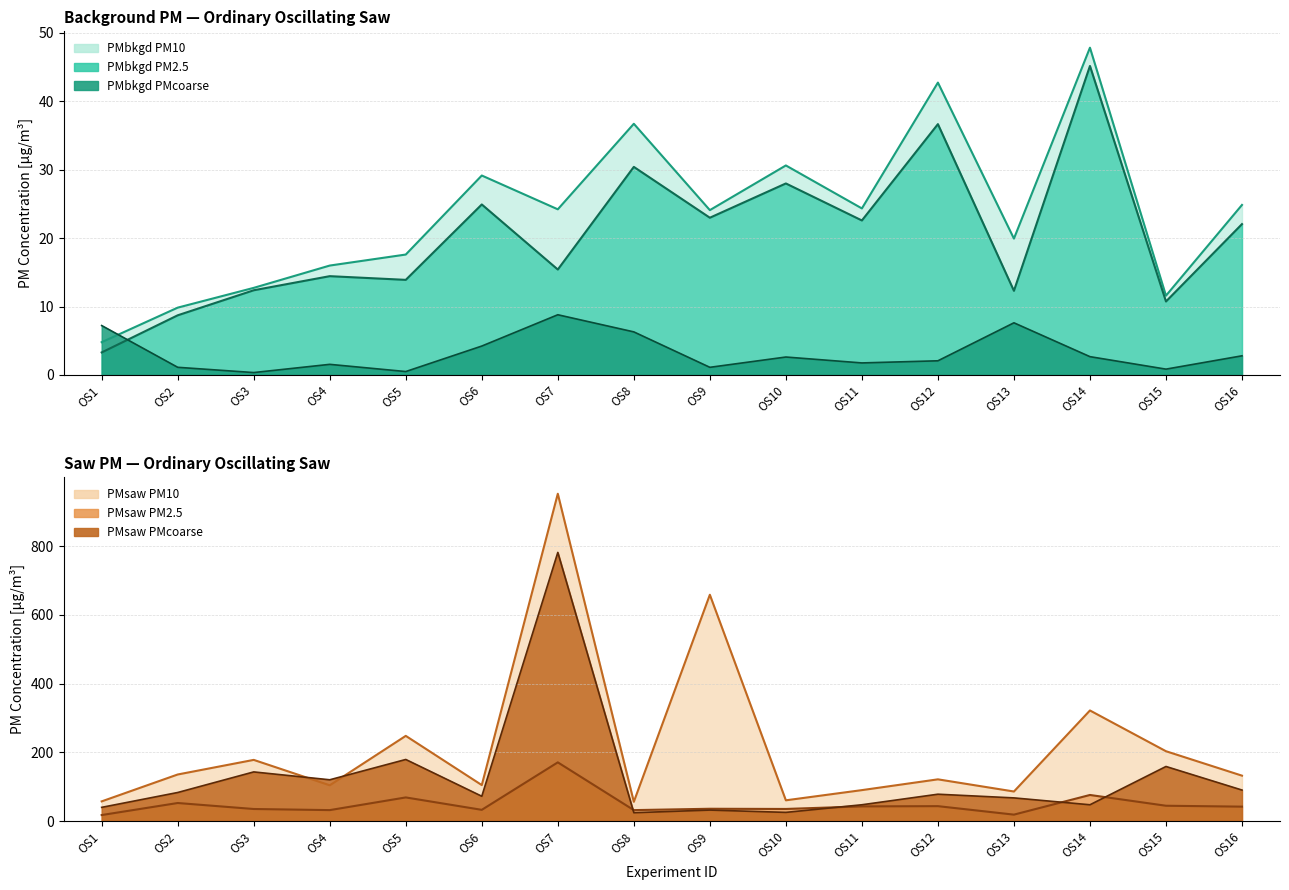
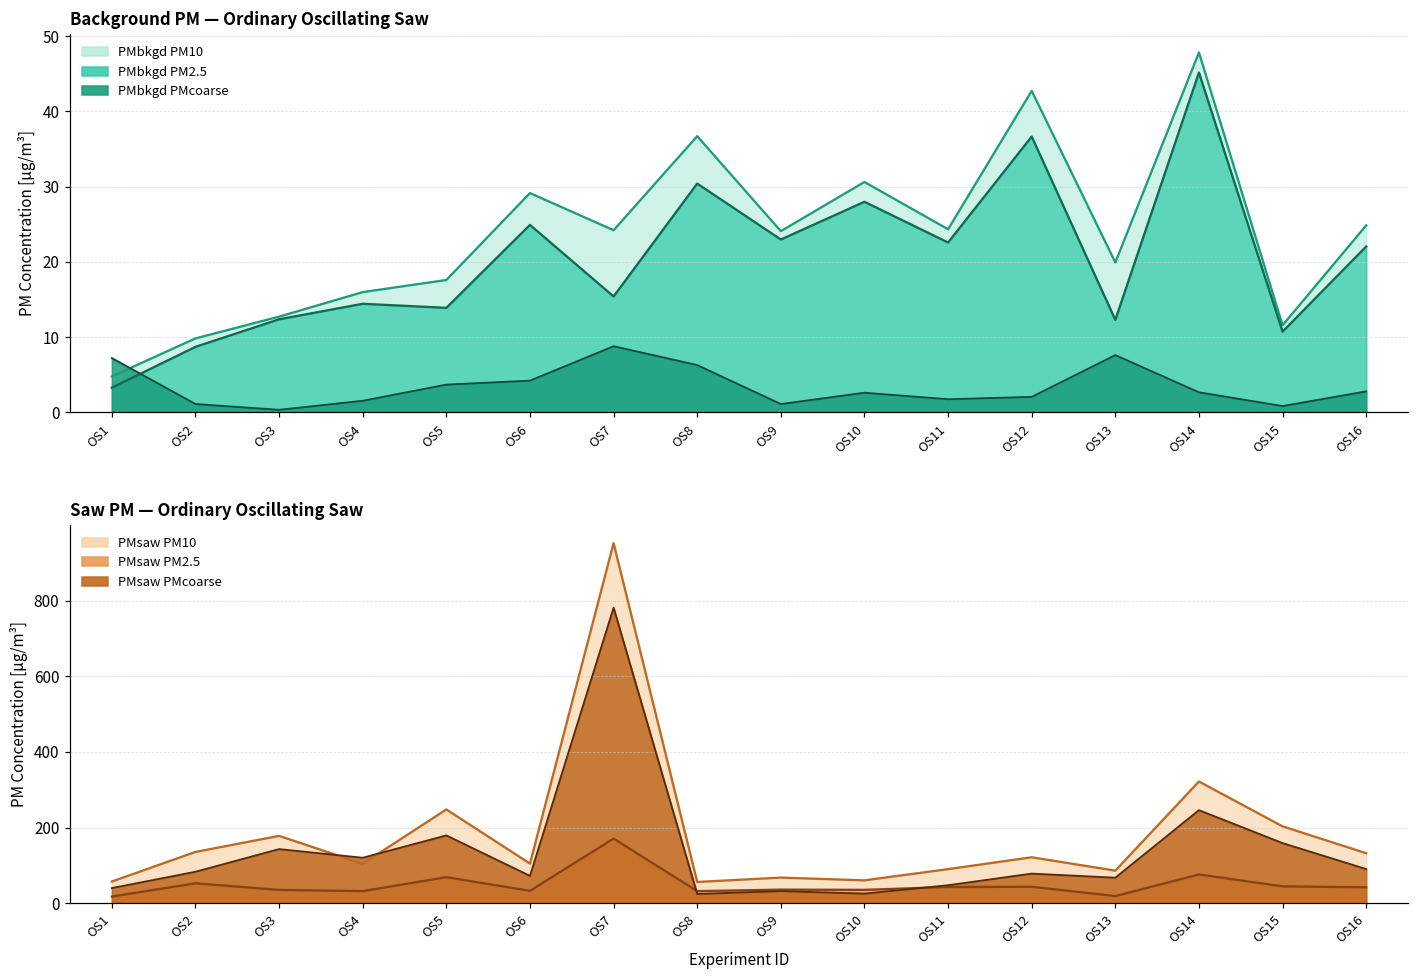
  {
    "Background PM — Ordinary Oscillating Saw": {
      "PMbkgd PM10": {
        "OS1": 5,
        "OS2": 10,
        "OS4": 16,
        "OS5": 18,
        "OS6": 29,
        "OS7": 24,
        "OS8": 37,
        "OS9": 24,
        "OS10": 31,
        "OS11": 24,
        "OS12": 43,
        "OS13": 20,
        "OS14": 48,
        "OS15": 12,
        "OS16": 25
      },
      "PMbkgd PM2.5": {
        "OS1": 3,
        "OS2": 9,
        "OS4": 14,
        "OS5": 14,
        "OS6": 25,
        "OS7": 15,
        "OS8": 30,
        "OS9": 23,
        "OS10": 28,
        "OS11": 23,
        "OS12": 37,
        "OS13": 12,
        "OS14": 45,
        "OS15": 11,
        "OS16": 22
      },
      "PMbkgd PMcoarse": {
        "OS1": 7,
        "OS2": 1,
        "OS3": 0,
        "OS4": 2,
-       "OS5": 1,
+       "OS5": 4,
        "OS6": 4,
        "OS7": 9,
        "OS8": 6,
        "OS9": 1,
        "OS10": 3,
        "OS11": 2,
        "OS12": 2,
        "OS13": 8,
        "OS14": 3,
        "OS15": 1,
        "OS16": 3
      }
    },
    "Saw PM — Ordinary Oscillating Saw": {
      "PMsaw PM10": {
        "OS1": 60,
        "OS2": 140,
        "OS3": 180,
        "OS4": 100,
        "OS5": 250,
        "OS6": 100,
        "OS7": 950,
        "OS8": 60,
-       "OS9": 660,
+       "OS9": 70,
        "OS10": 60,
        "OS11": 90,
        "OS12": 120,
        "OS13": 90,
        "OS14": 320,
        "OS15": 200,
        "OS16": 130
      },
      "PMsaw PM2.5": {
        "OS1": 20,
        "OS2": 50,
        "OS3": 30,
        "OS4": 30,
        "OS5": 70,
        "OS6": 30,
        "OS7": 170,
        "OS8": 30,
        "OS10": 40,
        "OS12": 40,
        "OS13": 20,
        "OS14": 80,
        "OS15": 40,
        "OS16": 40
      },
      "PMsaw PMcoarse": {
        "OS1": 40,
        "OS2": 80,
        "OS3": 140,
        "OS4": 120,
        "OS5": 180,
        "OS6": 70,
        "OS7": 780,
        "OS8": 20,
        "OS10": 30,
        "OS12": 80,
        "OS13": 70,
-       "OS14": 50,
+       "OS14": 250,
        "OS15": 160,
        "OS16": 90
      }
    }
  }
